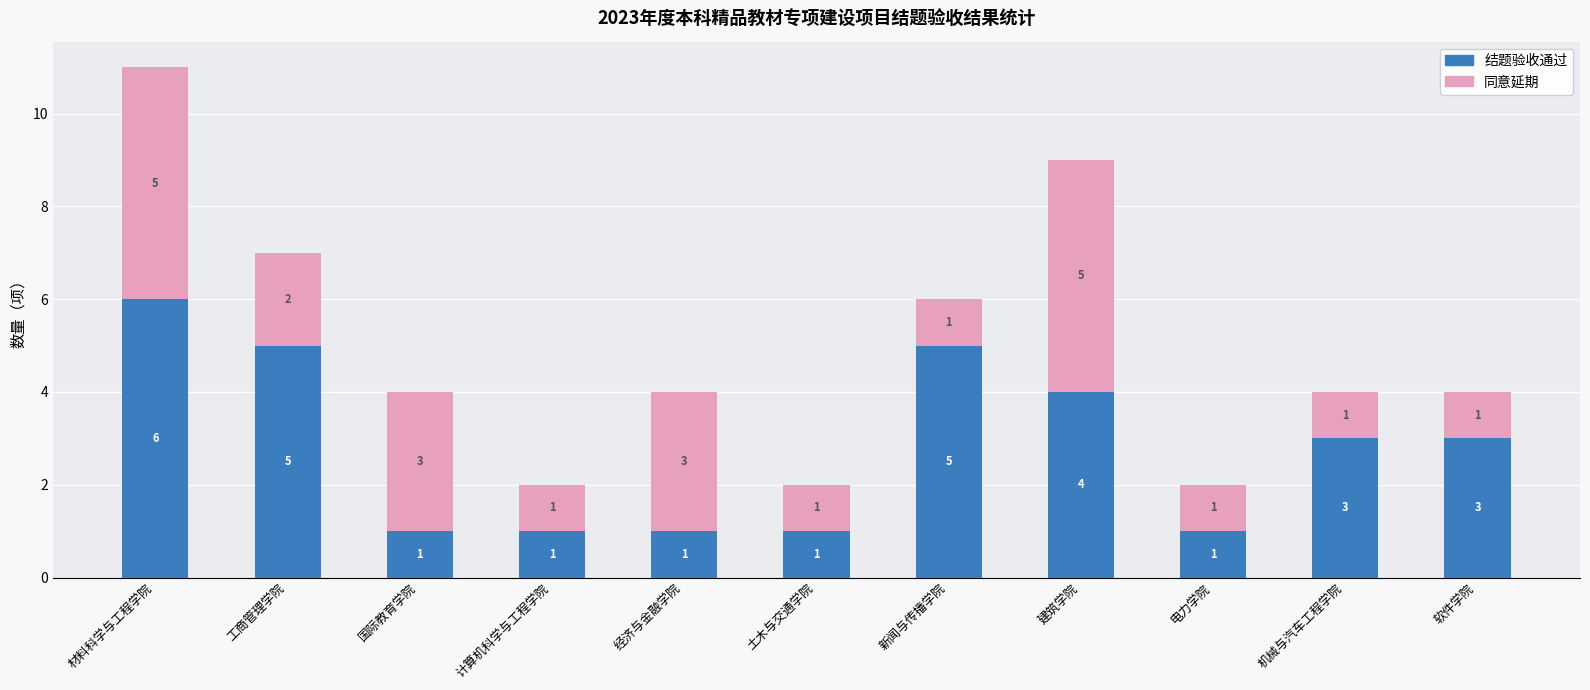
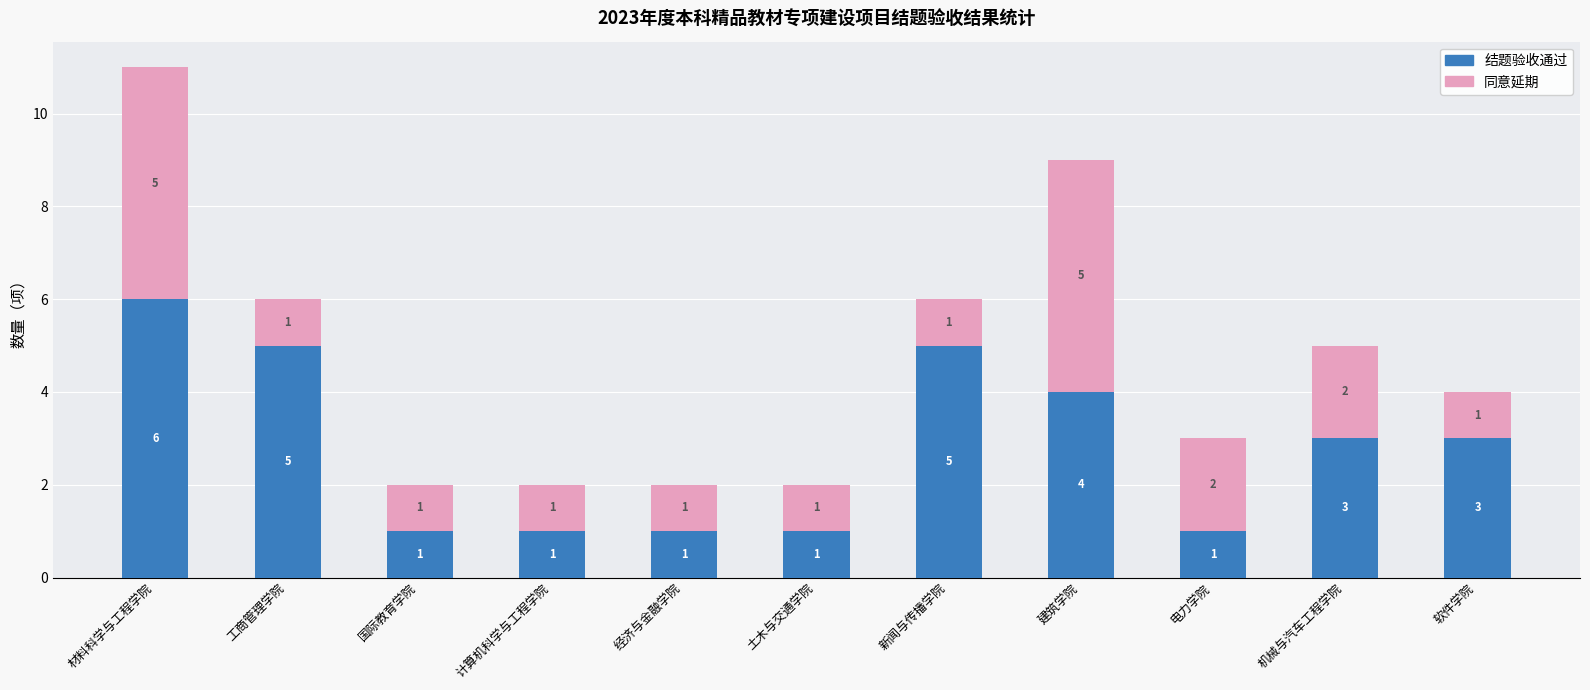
  {
    "结题验收通过": {
      "材料科学与工程学院": 6,
      "工商管理学院": 5,
      "国际教育学院": 1,
      "计算机科学与工程学院": 1,
      "经济与金融学院": 1,
      "土木与交通学院": 1,
      "新闻与传播学院": 5,
      "建筑学院": 4,
      "电力学院": 1,
      "机械与汽车工程学院": 3,
      "软件学院": 3
    },
    "同意延期": {
      "材料科学与工程学院": 5,
-     "工商管理学院": 2,
-     "国际教育学院": 3,
+     "工商管理学院": 1,
+     "国际教育学院": 1,
      "计算机科学与工程学院": 1,
-     "经济与金融学院": 3,
+     "经济与金融学院": 1,
      "土木与交通学院": 1,
      "新闻与传播学院": 1,
      "建筑学院": 5,
-     "电力学院": 1,
-     "机械与汽车工程学院": 1,
+     "电力学院": 2,
+     "机械与汽车工程学院": 2,
      "软件学院": 1
    }
  }
